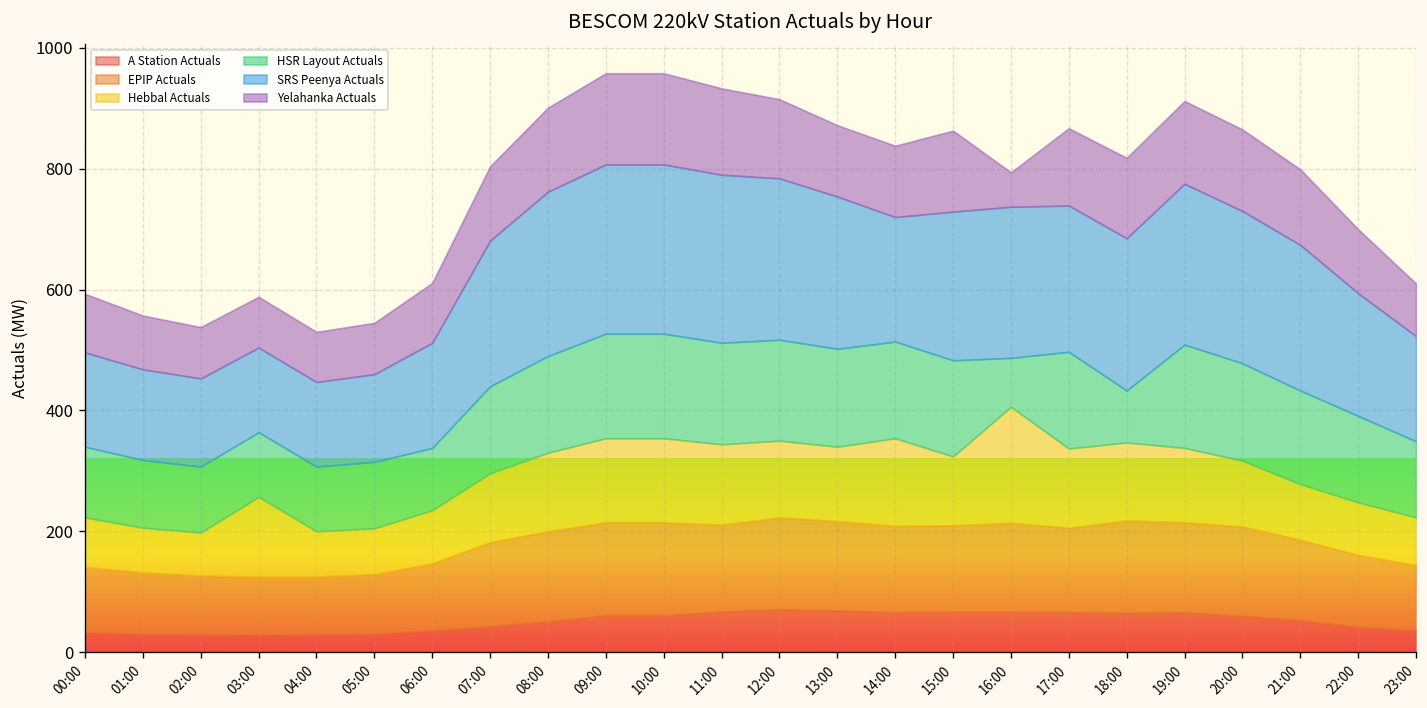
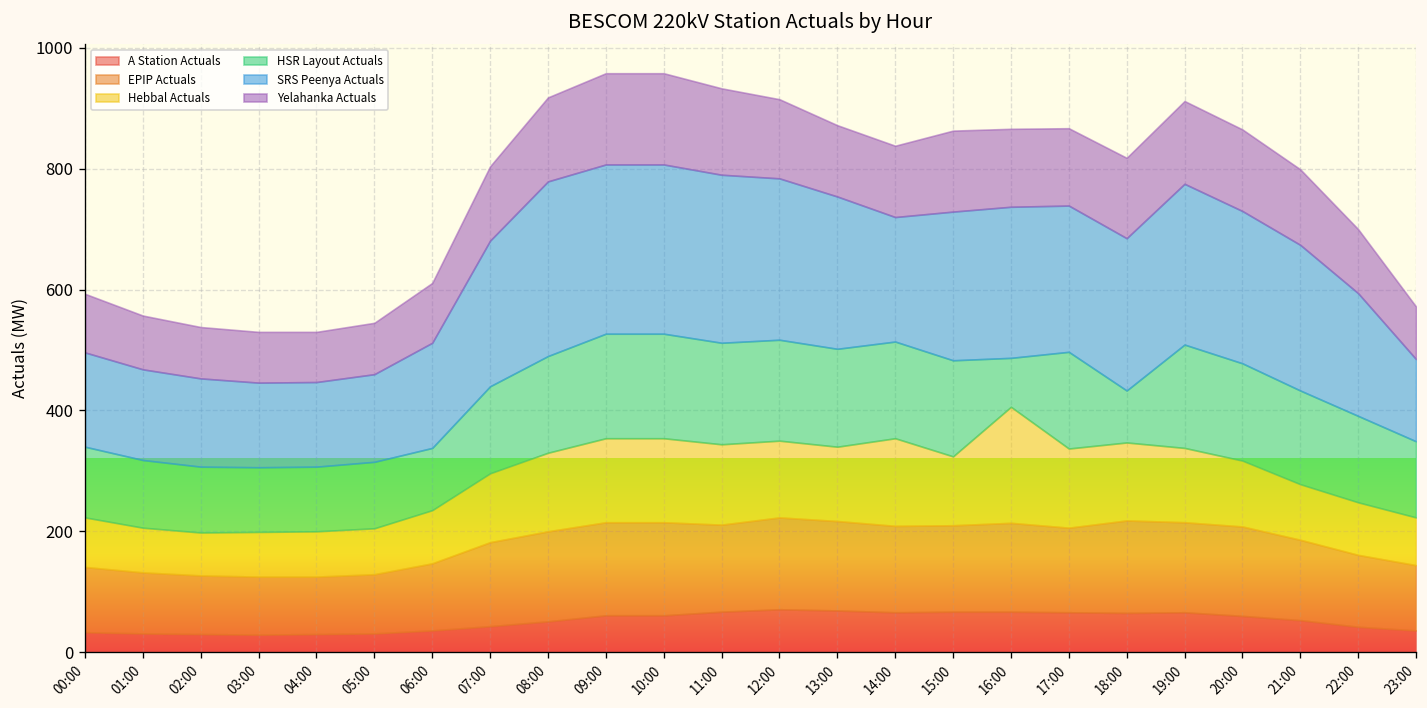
  {
    "Hebbal Actuals": {
      "00:00": 80,
      "01:00": 70,
      "02:00": 70,
-     "03:00": 130,
+     "03:00": 70,
      "04:00": 80,
      "05:00": 80,
      "06:00": 90,
      "07:00": 110,
      "08:00": 130,
      "09:00": 140,
      "10:00": 140,
      "11:00": 130,
      "12:00": 130,
      "13:00": 120,
      "14:00": 150,
      "15:00": 110,
      "16:00": 190,
      "17:00": 130,
      "18:00": 130,
      "19:00": 120,
      "20:00": 110,
      "21:00": 90,
      "22:00": 90,
      "23:00": 80
    },
    "HSR Layout Actuals": {
      "00:00": 120,
      "01:00": 110,
      "02:00": 110,
      "03:00": 110,
      "04:00": 110,
      "05:00": 110,
      "06:00": 100,
      "07:00": 140,
      "08:00": 160,
      "09:00": 170,
      "10:00": 170,
      "11:00": 170,
      "12:00": 170,
      "13:00": 160,
      "14:00": 160,
      "15:00": 160,
      "16:00": 80,
      "17:00": 160,
      "18:00": 90,
      "19:00": 170,
      "20:00": 160,
      "21:00": 160,
      "22:00": 140,
      "23:00": 130
    },
    "SRS Peenya Actuals": {
      "00:00": 160,
      "01:00": 150,
      "02:00": 150,
      "03:00": 140,
      "04:00": 140,
      "05:00": 150,
      "06:00": 170,
      "07:00": 240,
-     "08:00": 270,
+     "08:00": 290,
      "09:00": 280,
      "10:00": 280,
      "11:00": 280,
      "12:00": 270,
      "13:00": 250,
      "14:00": 210,
      "15:00": 250,
      "16:00": 250,
      "17:00": 240,
      "18:00": 250,
      "19:00": 270,
      "20:00": 250,
      "21:00": 240,
      "22:00": 200,
-     "23:00": 170
+     "23:00": 140
    },
    "Yelahanka Actuals": {
      "00:00": 100,
      "01:00": 90,
      "02:00": 90,
      "03:00": 80,
      "04:00": 80,
      "05:00": 90,
      "06:00": 100,
      "07:00": 120,
      "08:00": 140,
      "09:00": 150,
      "10:00": 150,
      "11:00": 140,
      "12:00": 130,
      "13:00": 120,
      "14:00": 120,
      "15:00": 130,
-     "16:00": 60,
+     "16:00": 130,
      "17:00": 130,
      "18:00": 130,
      "19:00": 140,
      "20:00": 140,
      "21:00": 130,
      "22:00": 110,
      "23:00": 90
    }
  }
